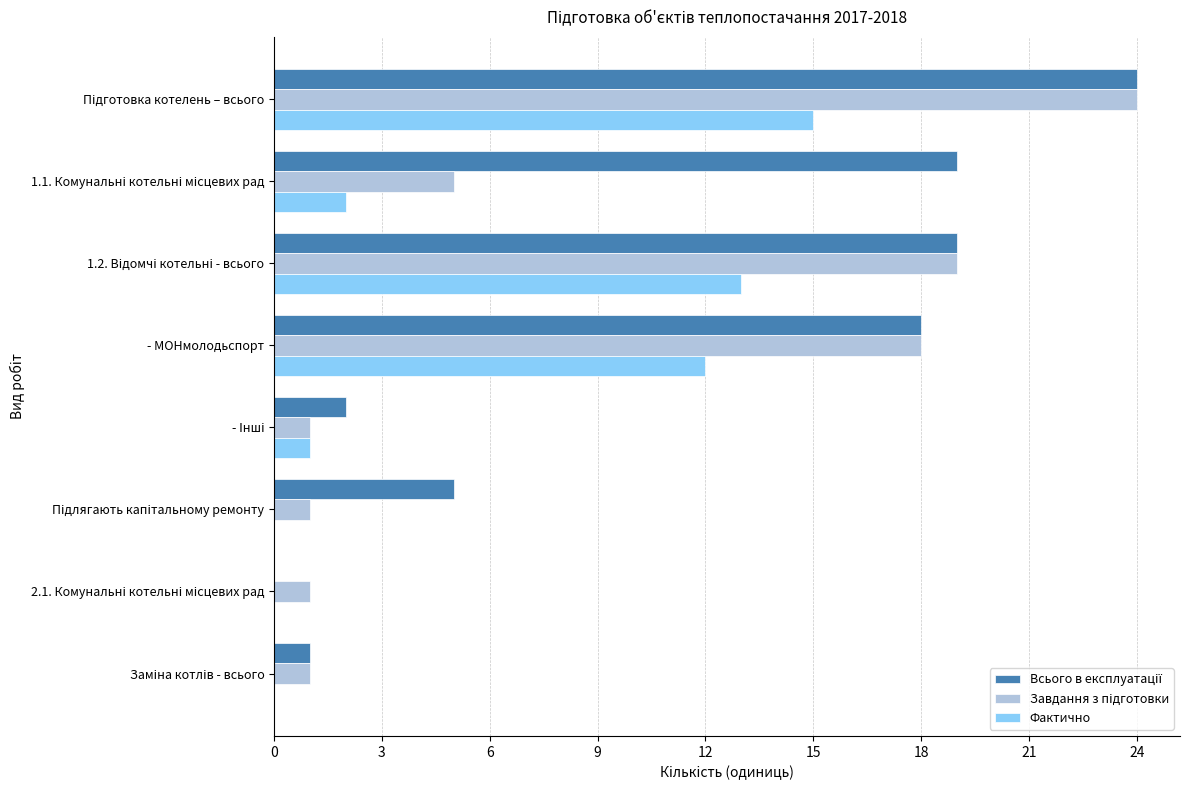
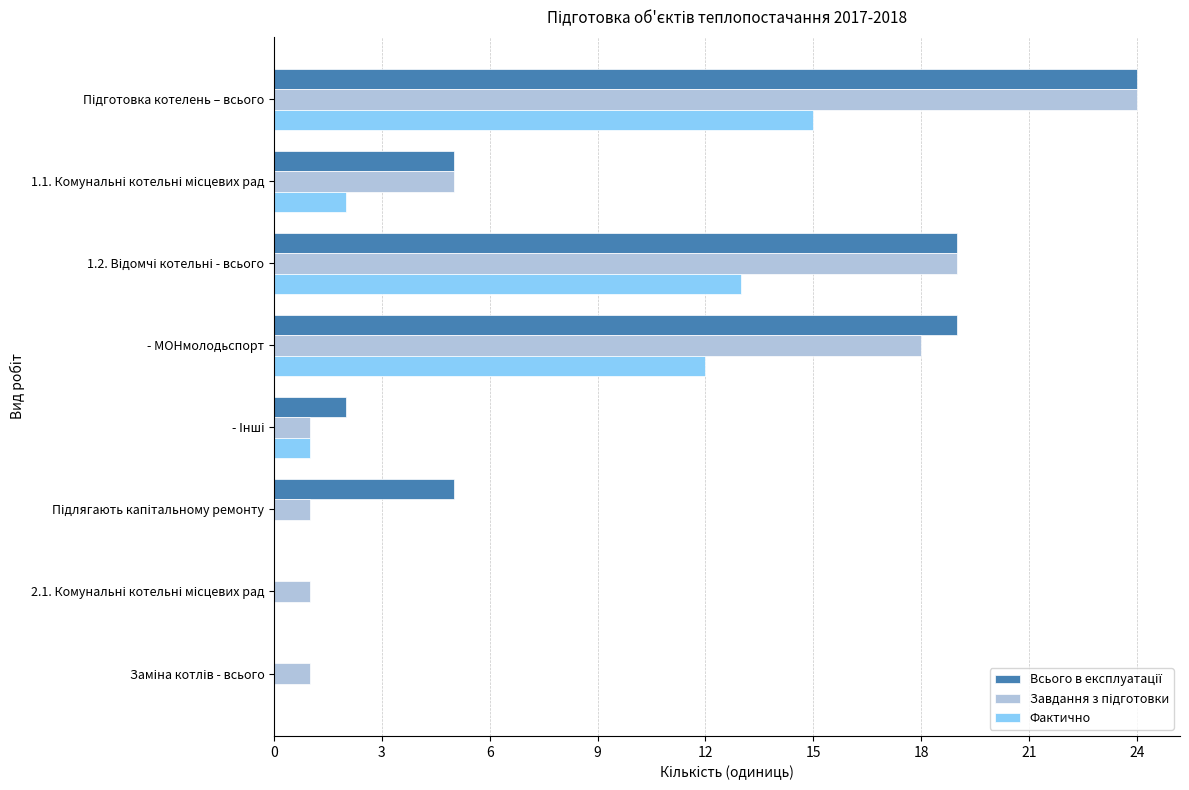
  {
    "Всього в експлуатації": {
      "Підготовка котелень – всього": 24,
-     "1.1. Комунальні котельні місцевих рад": 19,
+     "1.1. Комунальні котельні місцевих рад": 5,
      "1.2. Відомчі котельні - всього": 19,
-     "- МОНмолодьспорт": 18,
+     "- МОНмолодьспорт": 19,
      "- Інші": 2,
      "Підлягають капітальному ремонту": 5,
      "2.1. Комунальні котельні місцевих рад": 0,
-     "Заміна котлів - всього": 1
+     "Заміна котлів - всього": 0
    }
  }
